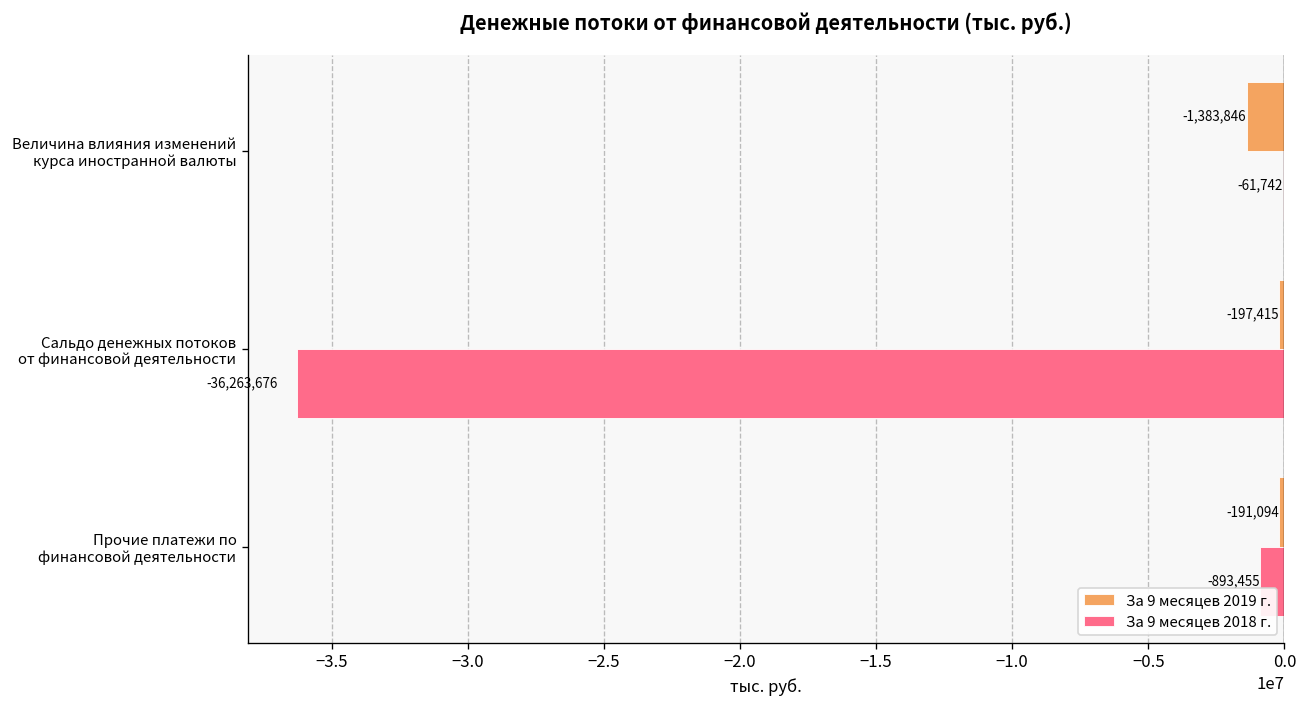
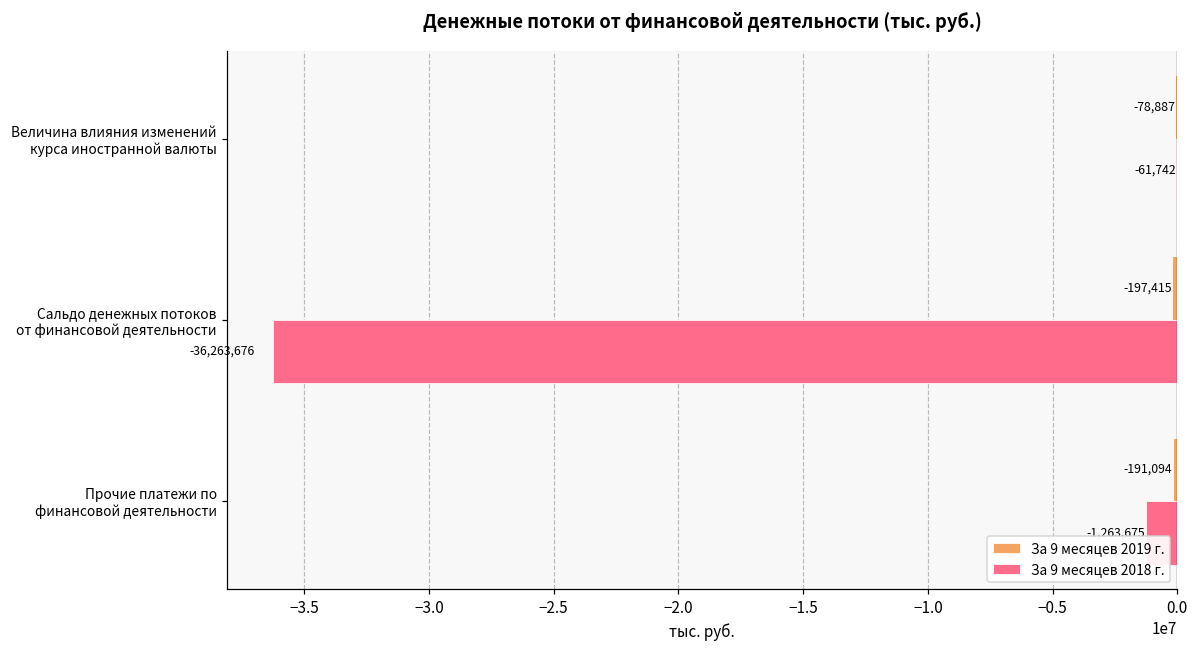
  {
    "За 9 месяцев 2019 г.": {
-     "Величина влияния изменений курса иностранной валюты": "-1,383,846",
+     "Величина влияния изменений курса иностранной валюты": "-78,887",
      "Сальдо денежных потоков от финансовой деятельности": "-197,415",
      "Прочие платежи по финансовой деятельности": "-191,094"
    },
    "За 9 месяцев 2018 г.": {
-     "Прочие платежи по финансовой деятельности": "-900000"
+     "Прочие платежи по финансовой деятельности": "-1300000"
    }
  }
